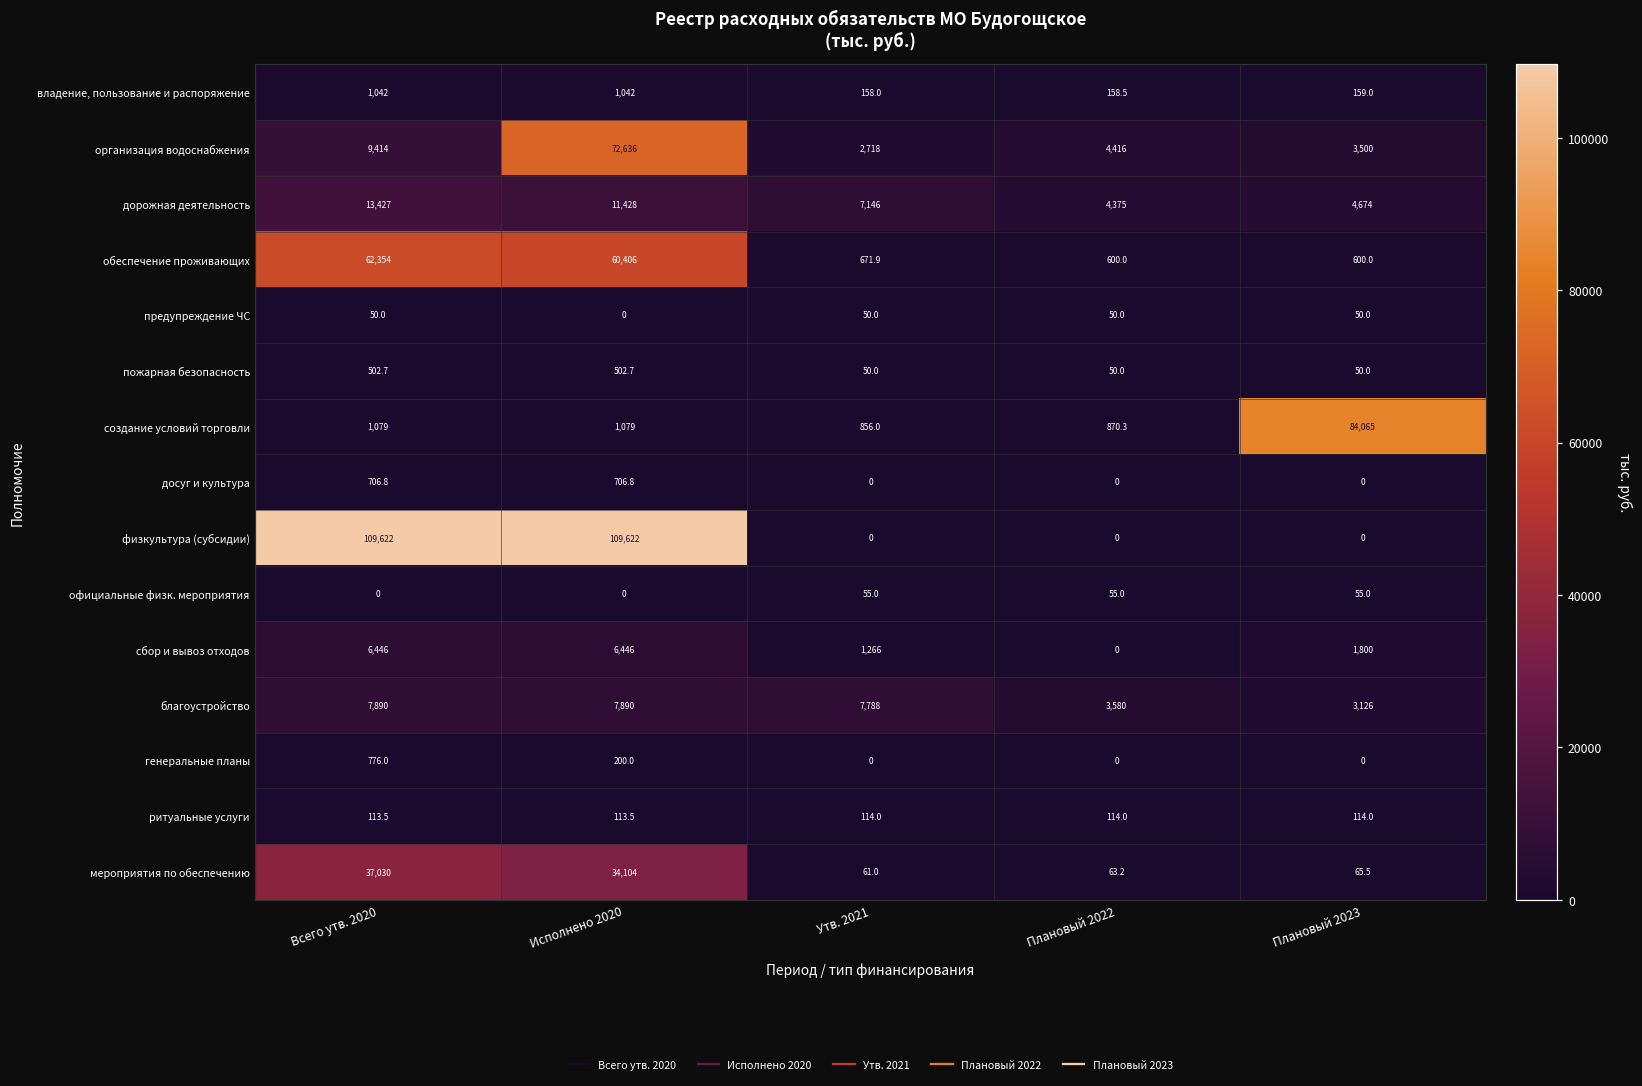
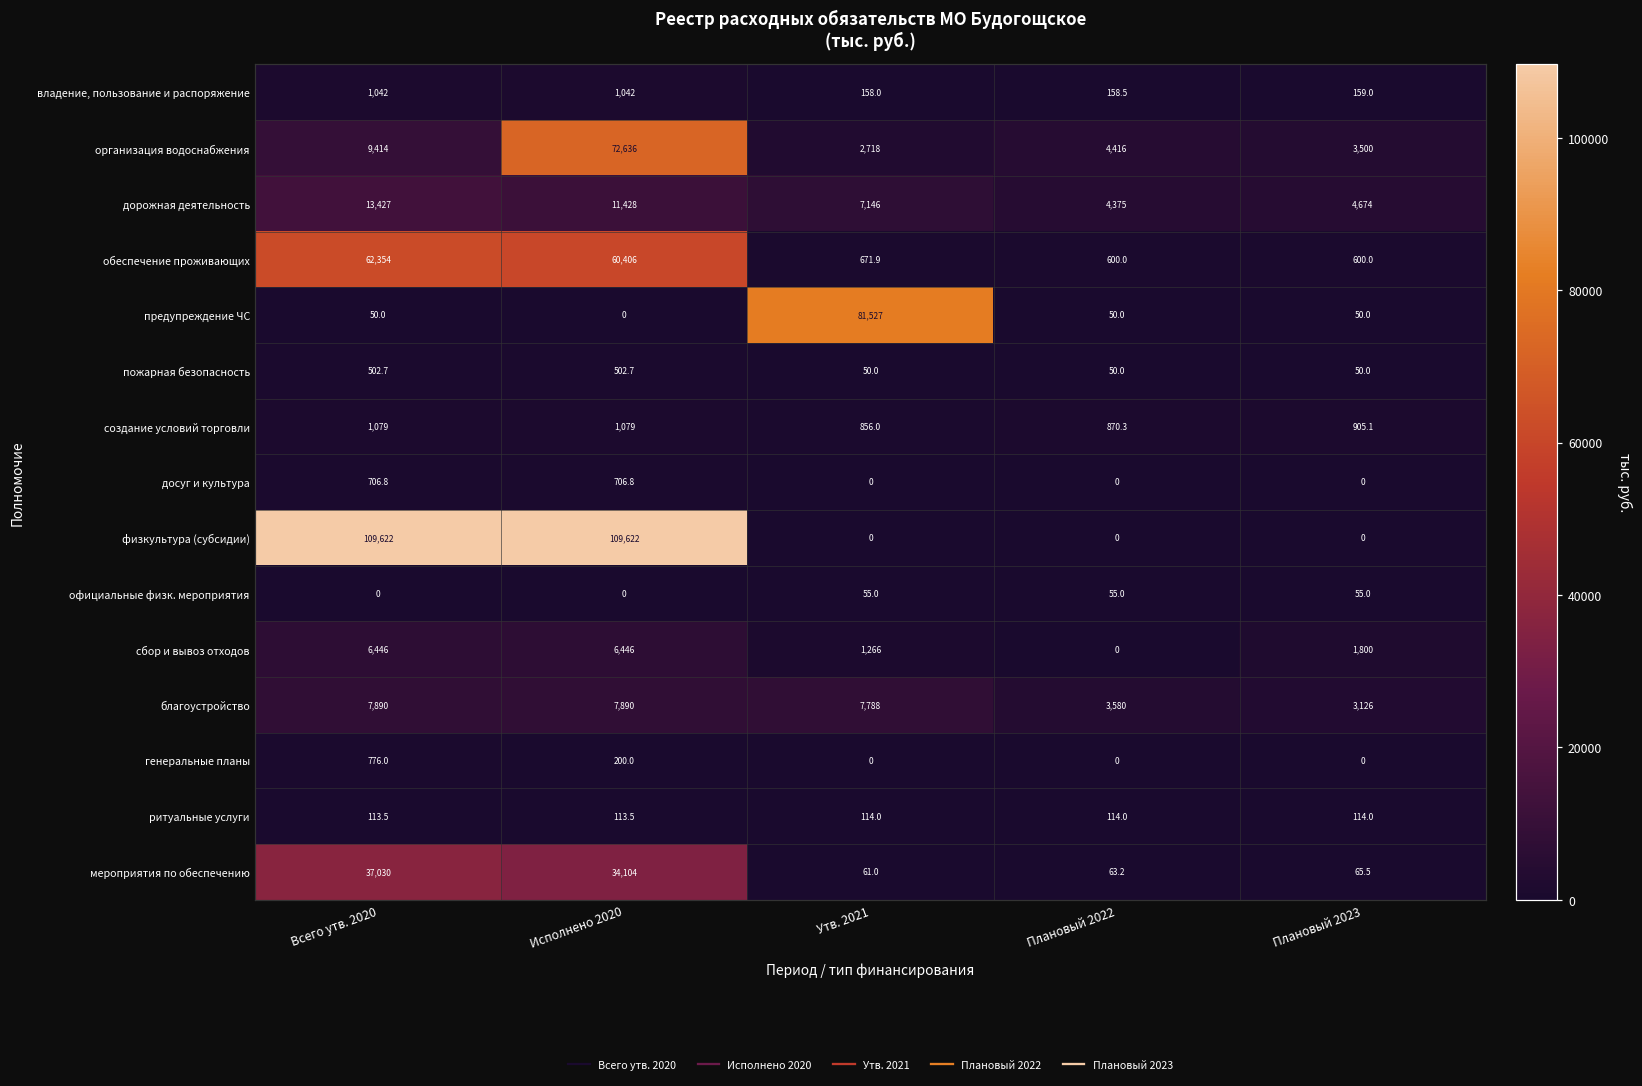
  {
    "владение, пользование и распоряжение": {
      "Всего утв. 2020": "1,042",
      "Исполнено 2020": "1,042",
      "Утв. 2021": "158.0",
      "Плановый 2022": "158.5",
      "Плановый 2023": "159.0"
    },
    "организация водоснабжения": {
      "Всего утв. 2020": "9,414",
      "Исполнено 2020": "72,636",
      "Утв. 2021": "2,718",
      "Плановый 2022": "4,416",
      "Плановый 2023": "3,500"
    },
    "дорожная деятельность": {
      "Всего утв. 2020": "13,427",
      "Исполнено 2020": "11,428",
      "Утв. 2021": "7,146",
      "Плановый 2022": "4,375",
      "Плановый 2023": "4,674"
    },
    "обеспечение проживающих": {
      "Всего утв. 2020": "62,354",
      "Исполнено 2020": "60,406",
      "Утв. 2021": "671.9",
      "Плановый 2022": "600.0",
      "Плановый 2023": "600.0"
    },
    "предупреждение ЧС": {
      "Всего утв. 2020": "50.0",
      "Исполнено 2020": "0",
-     "Утв. 2021": "50.0",
+     "Утв. 2021": "81,527",
      "Плановый 2022": "50.0",
      "Плановый 2023": "50.0"
    },
    "пожарная безопасность": {
      "Всего утв. 2020": "502.7",
      "Исполнено 2020": "502.7",
      "Утв. 2021": "50.0",
      "Плановый 2022": "50.0",
      "Плановый 2023": "50.0"
    },
    "создание условий торговли": {
      "Всего утв. 2020": "1,079",
      "Исполнено 2020": "1,079",
      "Утв. 2021": "856.0",
      "Плановый 2022": "870.3",
-     "Плановый 2023": "84,065"
+     "Плановый 2023": "905.1"
    },
    "досуг и культура": {
      "Всего утв. 2020": "706.8",
      "Исполнено 2020": "706.8",
      "Утв. 2021": "0",
      "Плановый 2022": "0",
      "Плановый 2023": "0"
    },
    "физкультура (субсидии)": {
      "Всего утв. 2020": "109,622",
      "Исполнено 2020": "109,622",
      "Утв. 2021": "0",
      "Плановый 2022": "0",
      "Плановый 2023": "0"
    },
    "официальные физк. мероприятия": {
      "Всего утв. 2020": "0",
      "Исполнено 2020": "0",
      "Утв. 2021": "55.0",
      "Плановый 2022": "55.0",
      "Плановый 2023": "55.0"
    },
    "сбор и вывоз отходов": {
      "Всего утв. 2020": "6,446",
      "Исполнено 2020": "6,446",
      "Утв. 2021": "1,266",
      "Плановый 2022": "0",
      "Плановый 2023": "1,800"
    },
    "благоустройство": {
      "Всего утв. 2020": "7,890",
      "Исполнено 2020": "7,890",
      "Утв. 2021": "7,788",
      "Плановый 2022": "3,580",
      "Плановый 2023": "3,126"
    },
    "генеральные планы": {
      "Всего утв. 2020": "776.0",
      "Исполнено 2020": "200.0",
      "Утв. 2021": "0",
      "Плановый 2022": "0",
      "Плановый 2023": "0"
    },
    "ритуальные услуги": {
      "Всего утв. 2020": "113.5",
      "Исполнено 2020": "113.5",
      "Утв. 2021": "114.0",
      "Плановый 2022": "114.0",
      "Плановый 2023": "114.0"
    },
    "мероприятия по обеспечению": {
      "Всего утв. 2020": "37,030",
      "Исполнено 2020": "34,104",
      "Утв. 2021": "61.0",
      "Плановый 2022": "63.2",
      "Плановый 2023": "65.5"
    }
  }
